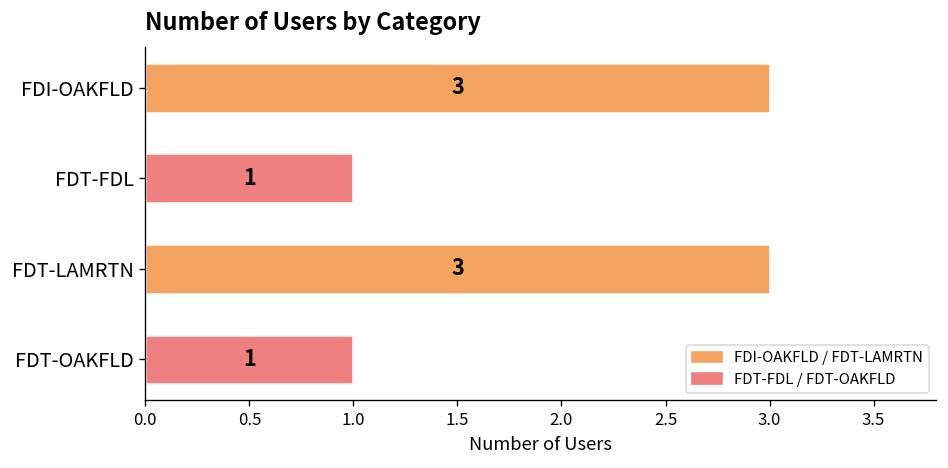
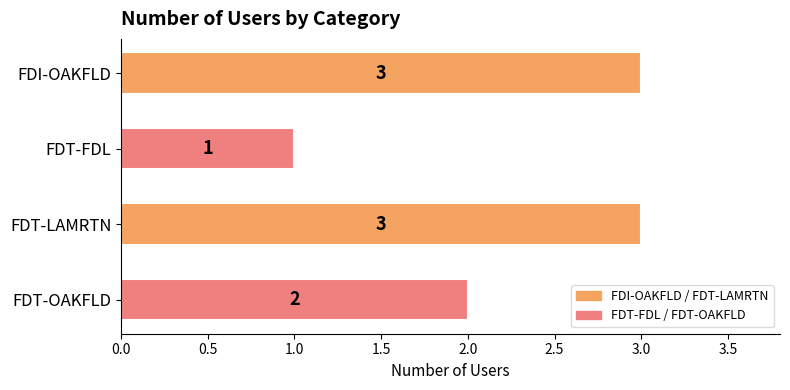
  {
    "FDI-OAKFLD": 3,
    "FDT-FDL": 1,
    "FDT-LAMRTN": 3,
-   "FDT-OAKFLD": 1
+   "FDT-OAKFLD": 2
  }
